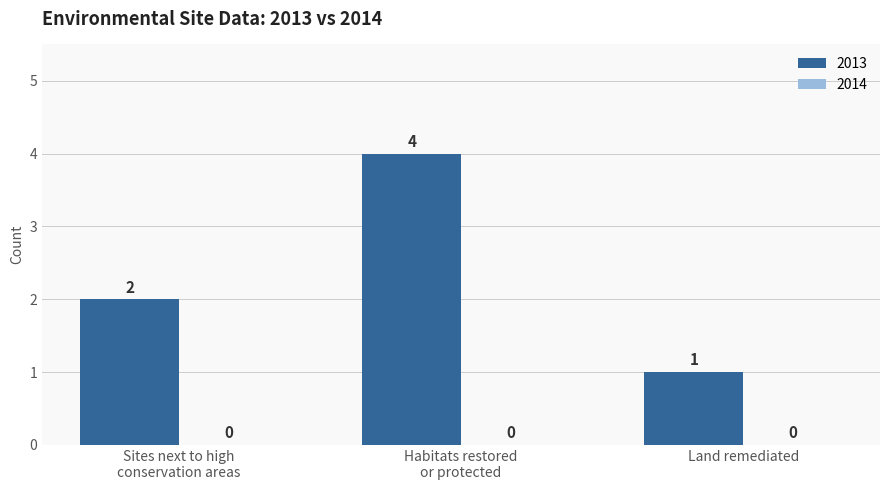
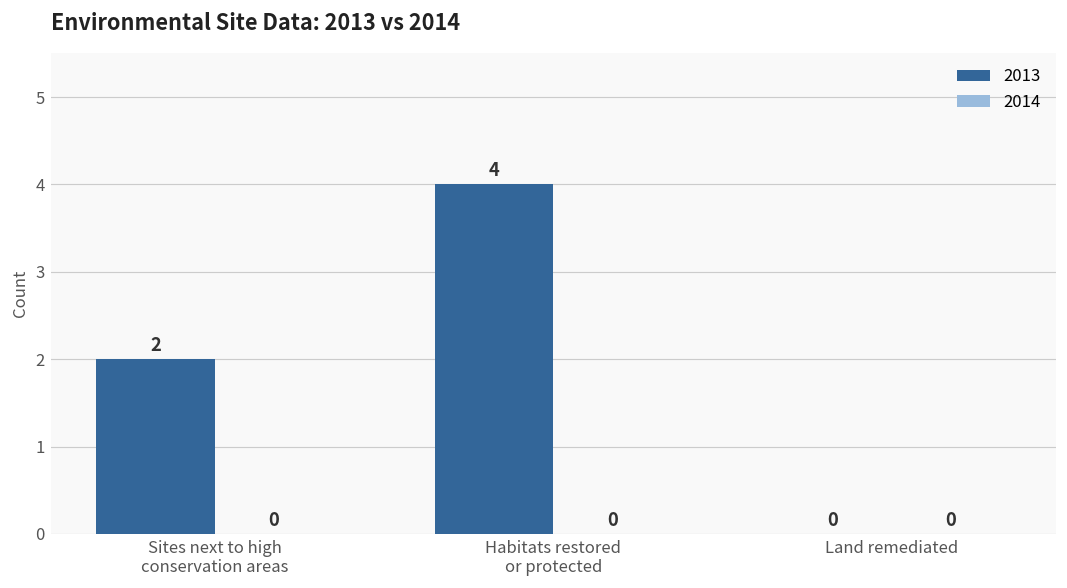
  {
    "2013": {
      "Sites next to high conservation areas": 2,
      "Habitats restored or protected": 4,
-     "Land remediated": 1
+     "Land remediated": 0
    },
    "2014": {
      "Sites next to high conservation areas": 0,
      "Habitats restored or protected": 0,
      "Land remediated": 0
    }
  }
